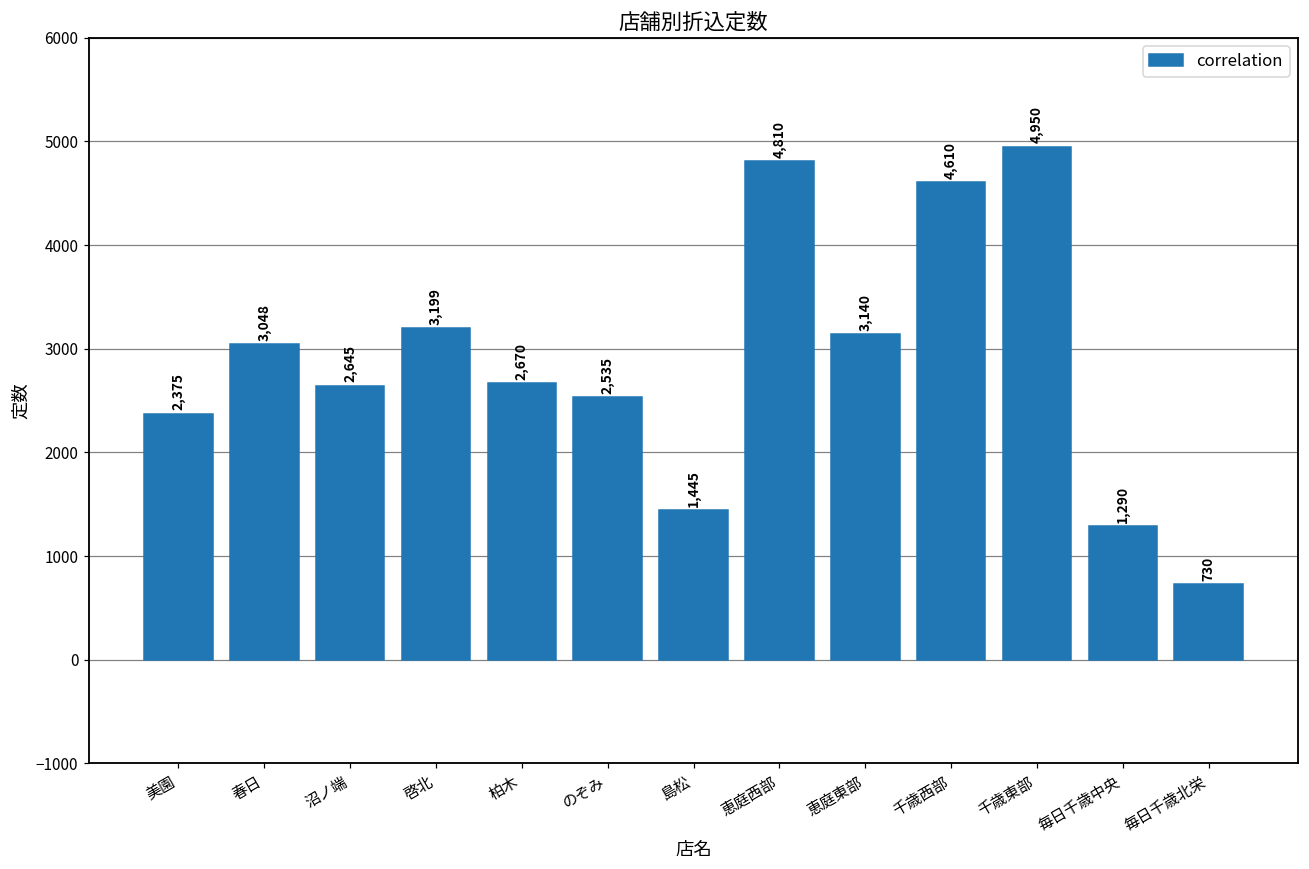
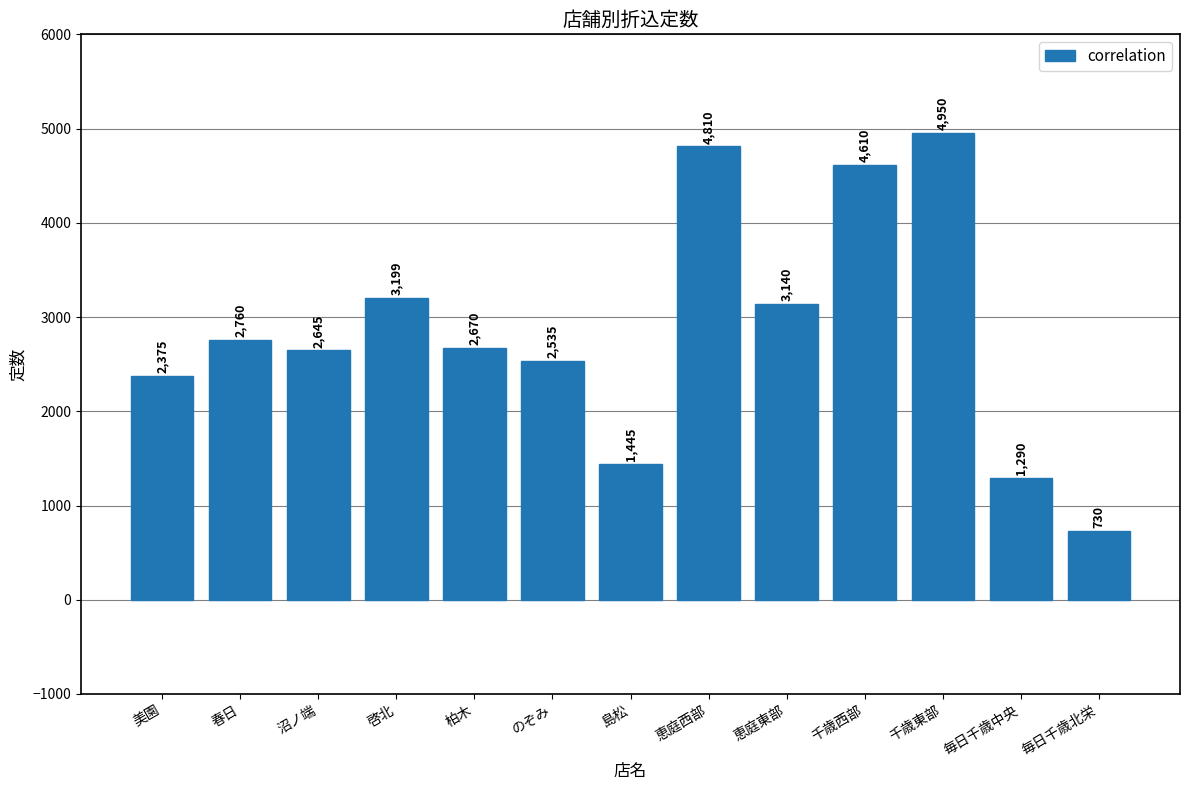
  {
    "美園": "2,375",
-   "春日": "3,048",
+   "春日": "2,760",
    "沼ノ端": "2,645",
    "啓北": "3,199",
    "柏木": "2,670",
    "のぞみ": "2,535",
    "島松": "1,445",
    "恵庭西部": "4,810",
    "恵庭東部": "3,140",
    "千歳西部": "4,610",
    "千歳東部": "4,950",
    "毎日千歳中央": "1,290",
    "毎日千歳北栄": "730"
  }
